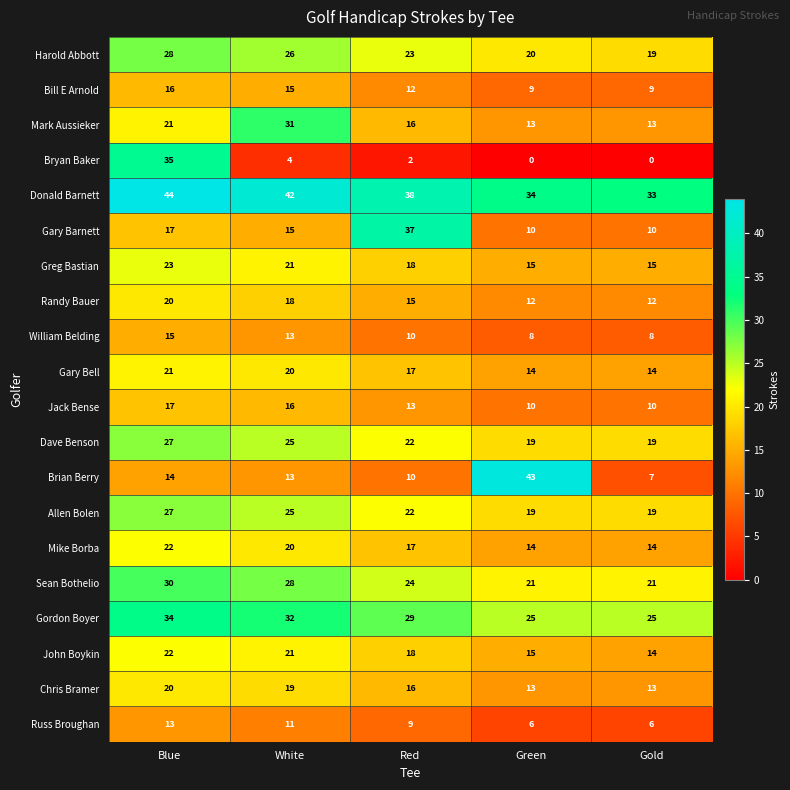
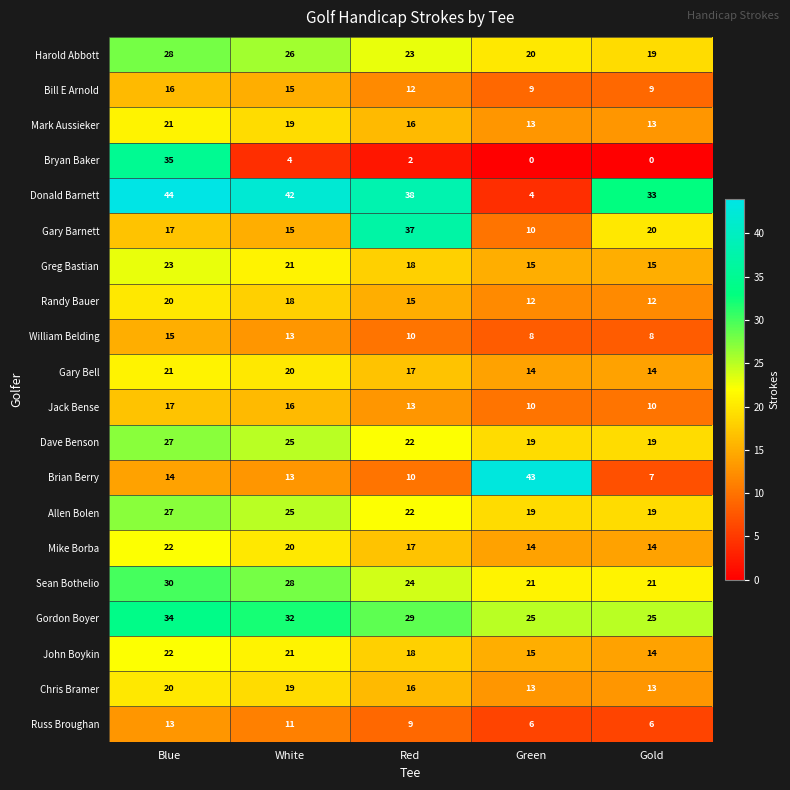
  {
    "Harold Abbott": {
      "Blue": 28,
      "White": 26,
      "Red": 23,
      "Green": 20,
      "Gold": 19
    },
    "Bill E Arnold": {
      "Blue": 16,
      "White": 15,
      "Red": 12,
      "Green": 9,
      "Gold": 9
    },
    "Mark Aussieker": {
      "Blue": 21,
-     "White": 31,
+     "White": 19,
      "Red": 16,
      "Green": 13,
      "Gold": 13
    },
    "Bryan Baker": {
      "Blue": 35,
      "White": 4,
      "Red": 2,
      "Green": 0,
      "Gold": 0
    },
    "Donald Barnett": {
      "Blue": 44,
      "White": 42,
      "Red": 38,
-     "Green": 34,
+     "Green": 4,
      "Gold": 33
    },
    "Gary Barnett": {
      "Blue": 17,
      "White": 15,
      "Red": 37,
      "Green": 10,
-     "Gold": 10
+     "Gold": 20
    },
    "Greg Bastian": {
      "Blue": 23,
      "White": 21,
      "Red": 18,
      "Green": 15,
      "Gold": 15
    },
    "Randy Bauer": {
      "Blue": 20,
      "White": 18,
      "Red": 15,
      "Green": 12,
      "Gold": 12
    },
    "William Belding": {
      "Blue": 15,
      "White": 13,
      "Red": 10,
      "Green": 8,
      "Gold": 8
    },
    "Gary Bell": {
      "Blue": 21,
      "White": 20,
      "Red": 17,
      "Green": 14,
      "Gold": 14
    },
    "Jack Bense": {
      "Blue": 17,
      "White": 16,
      "Red": 13,
      "Green": 10,
      "Gold": 10
    },
    "Dave Benson": {
      "Blue": 27,
      "White": 25,
      "Red": 22,
      "Green": 19,
      "Gold": 19
    },
    "Brian Berry": {
      "Blue": 14,
      "White": 13,
      "Red": 10,
      "Green": 43,
      "Gold": 7
    },
    "Allen Bolen": {
      "Blue": 27,
      "White": 25,
      "Red": 22,
      "Green": 19,
      "Gold": 19
    },
    "Mike Borba": {
      "Blue": 22,
      "White": 20,
      "Red": 17,
      "Green": 14,
      "Gold": 14
    },
    "Sean Bothelio": {
      "Blue": 30,
      "White": 28,
      "Red": 24,
      "Green": 21,
      "Gold": 21
    },
    "Gordon Boyer": {
      "Blue": 34,
      "White": 32,
      "Red": 29,
      "Green": 25,
      "Gold": 25
    },
    "John Boykin": {
      "Blue": 22,
      "White": 21,
      "Red": 18,
      "Green": 15,
      "Gold": 14
    },
    "Chris Bramer": {
      "Blue": 20,
      "White": 19,
      "Red": 16,
      "Green": 13,
      "Gold": 13
    },
    "Russ Broughan": {
      "Blue": 13,
      "White": 11,
      "Red": 9,
      "Green": 6,
      "Gold": 6
    }
  }
